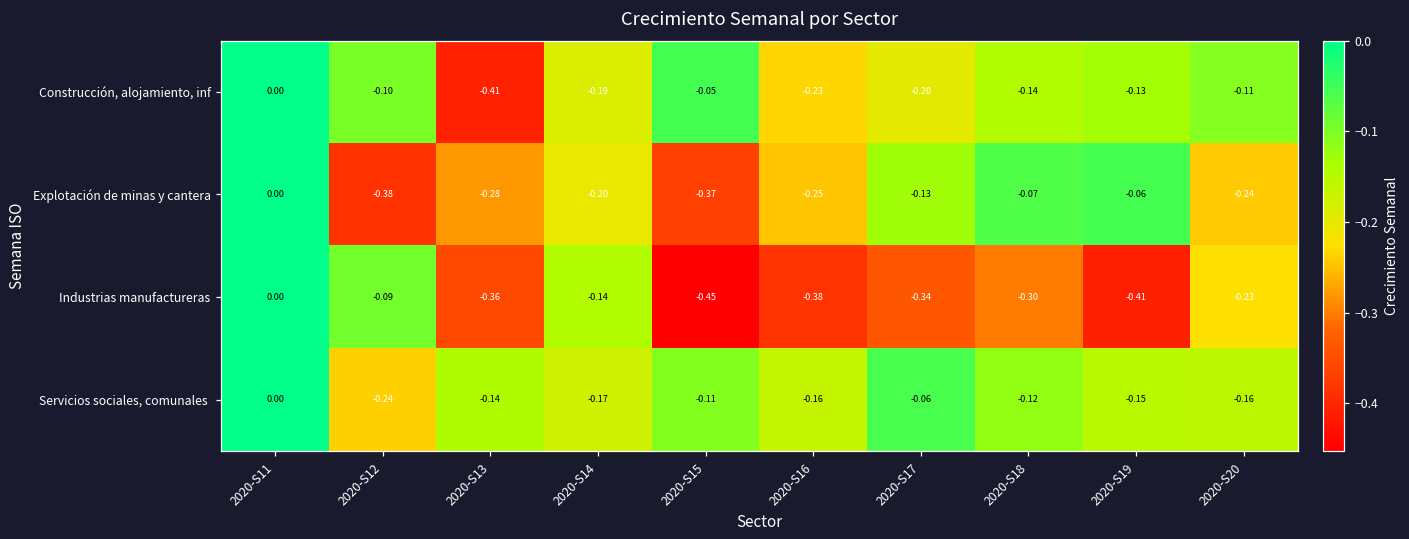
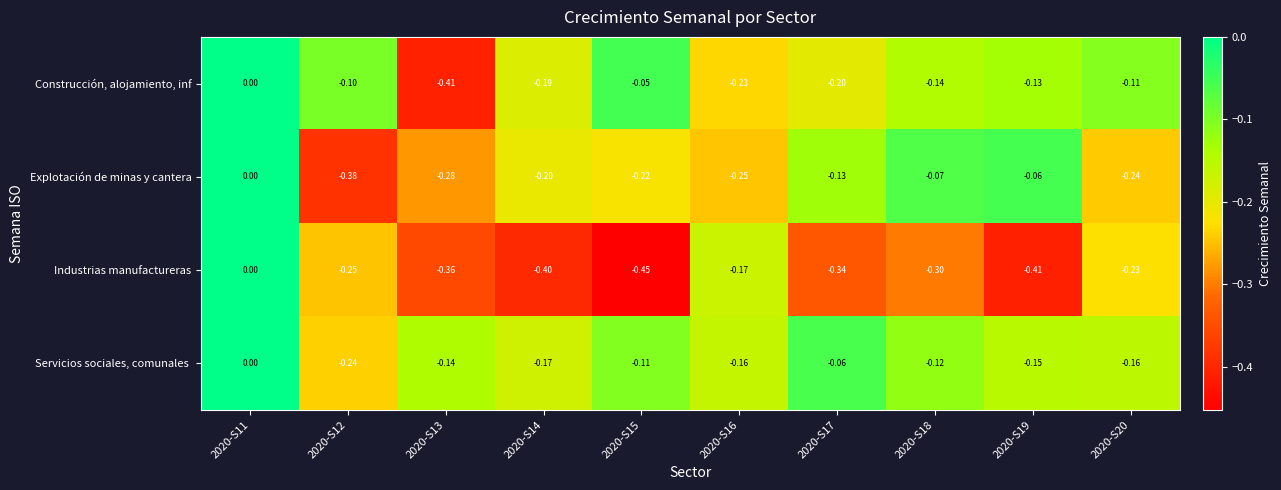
  {
    "Construcción, alojamiento, inf": {
      "2020-S11": 0.00,
      "2020-S12": -0.10,
      "2020-S13": -0.41,
      "2020-S14": -0.19,
      "2020-S15": -0.05,
      "2020-S16": -0.23,
      "2020-S17": -0.20,
      "2020-S18": -0.14,
      "2020-S19": -0.13,
      "2020-S20": -0.11
    },
    "Explotación de minas y cantera": {
      "2020-S11": 0.00,
      "2020-S12": -0.38,
      "2020-S13": -0.28,
      "2020-S14": -0.20,
-     "2020-S15": -0.37,
+     "2020-S15": -0.22,
      "2020-S16": -0.25,
      "2020-S17": -0.13,
      "2020-S18": -0.07,
      "2020-S19": -0.06,
      "2020-S20": -0.24
    },
    "Industrias manufactureras": {
      "2020-S11": 0.00,
-     "2020-S12": -0.09,
+     "2020-S12": -0.25,
      "2020-S13": -0.36,
-     "2020-S14": -0.14,
+     "2020-S14": -0.40,
      "2020-S15": -0.45,
-     "2020-S16": -0.38,
+     "2020-S16": -0.17,
      "2020-S17": -0.34,
      "2020-S18": -0.30,
      "2020-S19": -0.41,
      "2020-S20": -0.23
    },
    "Servicios sociales, comunales": {
      "2020-S11": 0.00,
      "2020-S12": -0.24,
      "2020-S13": -0.14,
      "2020-S14": -0.17,
      "2020-S15": -0.11,
      "2020-S16": -0.16,
      "2020-S17": -0.06,
      "2020-S18": -0.12,
      "2020-S19": -0.15,
      "2020-S20": -0.16
    }
  }
